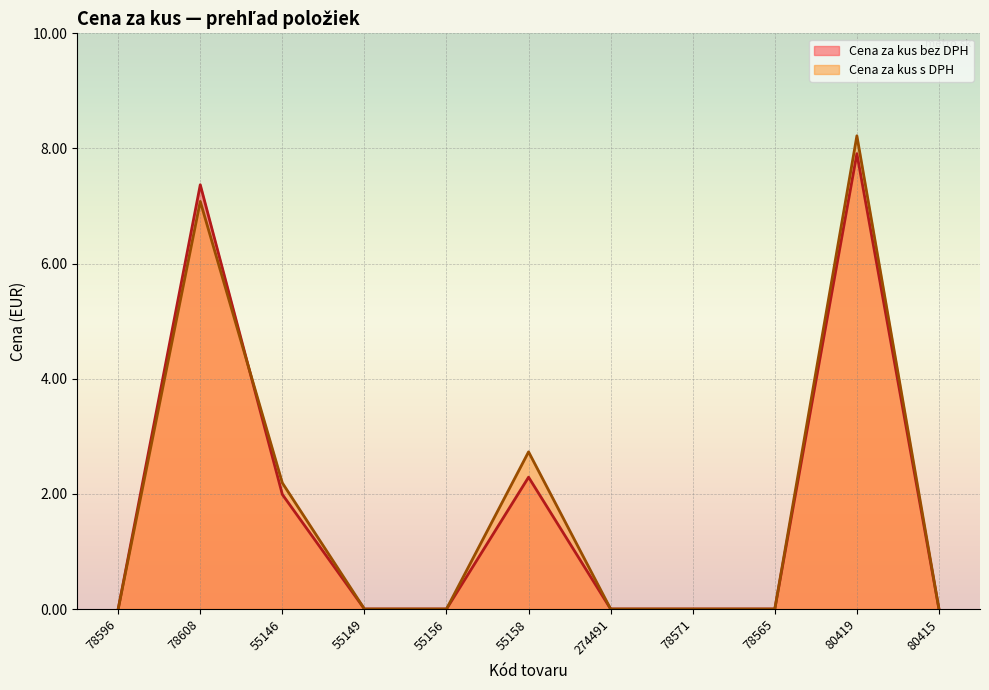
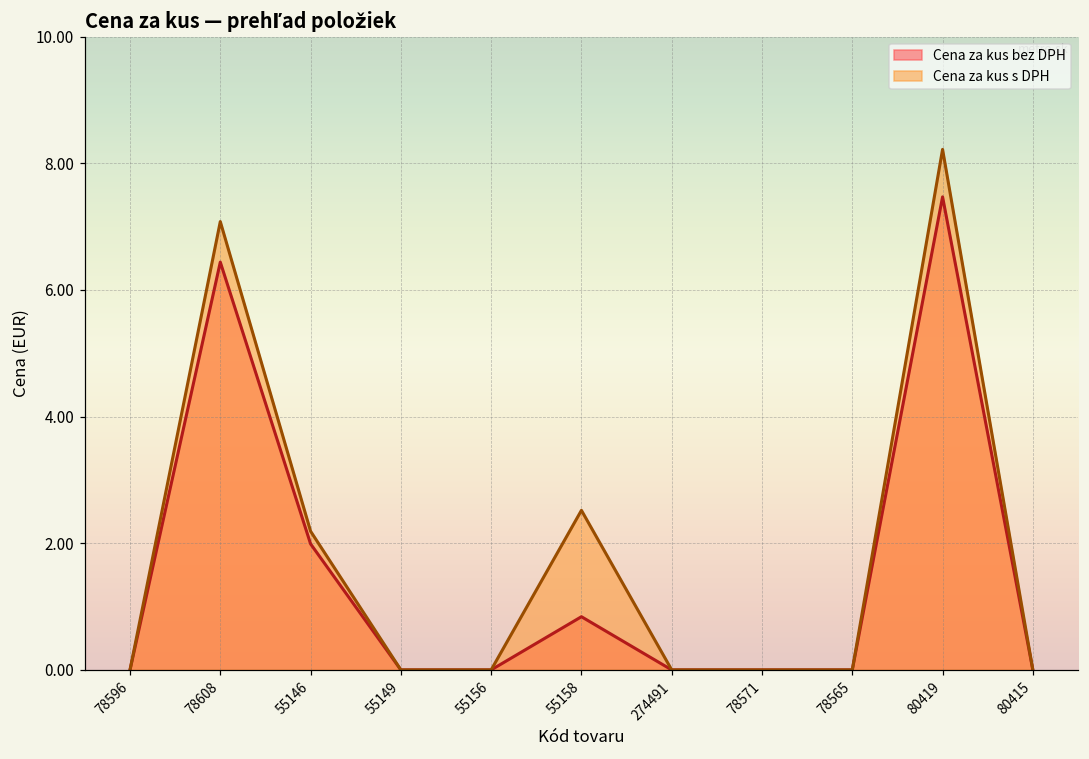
  {
    "Cena za kus bez DPH": {
-     "78608": 7.4,
+     "78608": 6.4,
      "55146": 2.0,
-     "55158": 2.3,
-     "80419": 7.9
+     "55158": 0.8,
+     "80419": 7.5
    },
    "Cena za kus s DPH": {
      "78608": 7.1,
      "55146": 2.2,
-     "55158": 2.7,
+     "55158": 2.5,
      "80419": 8.2
    }
  }
